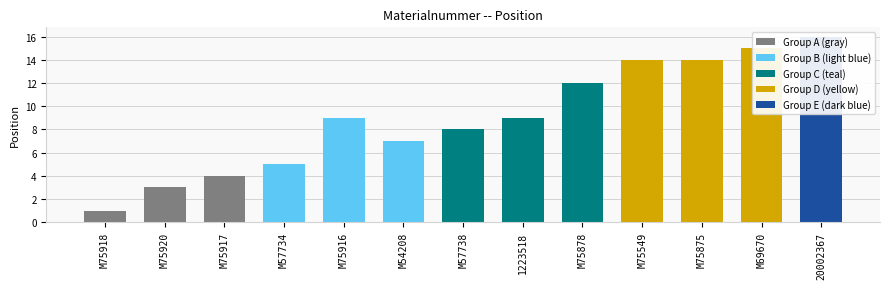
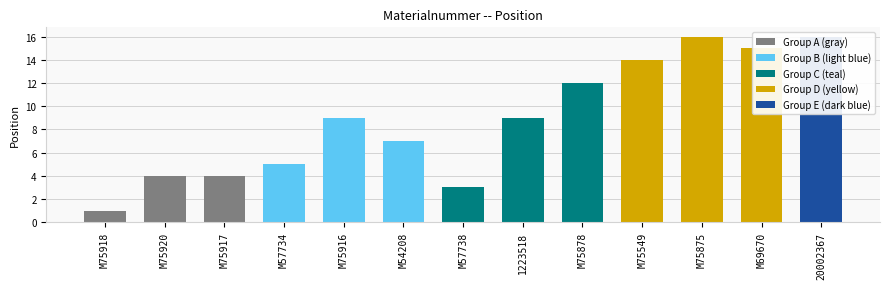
  {
    "M75918": 1,
-   "M75920": 3,
+   "M75920": 4,
    "M75917": 4,
    "M57734": 5,
    "M75916": 9,
    "M54208": 7,
-   "M57738": 8,
+   "M57738": 3,
    "1223518": 9,
    "M75878": 12,
    "M75549": 14,
-   "M75875": 14
+   "M75875": 16
  }
